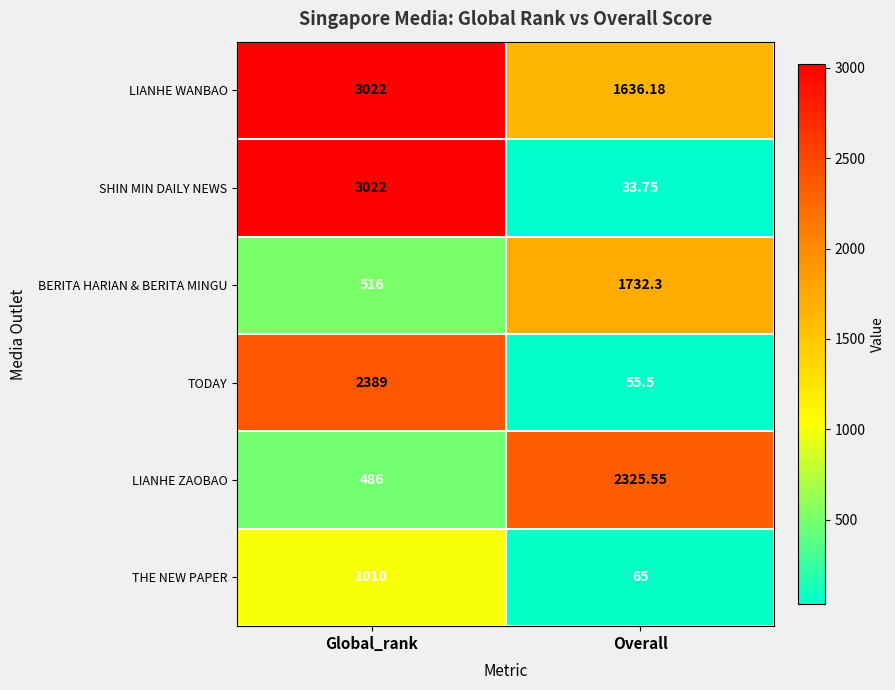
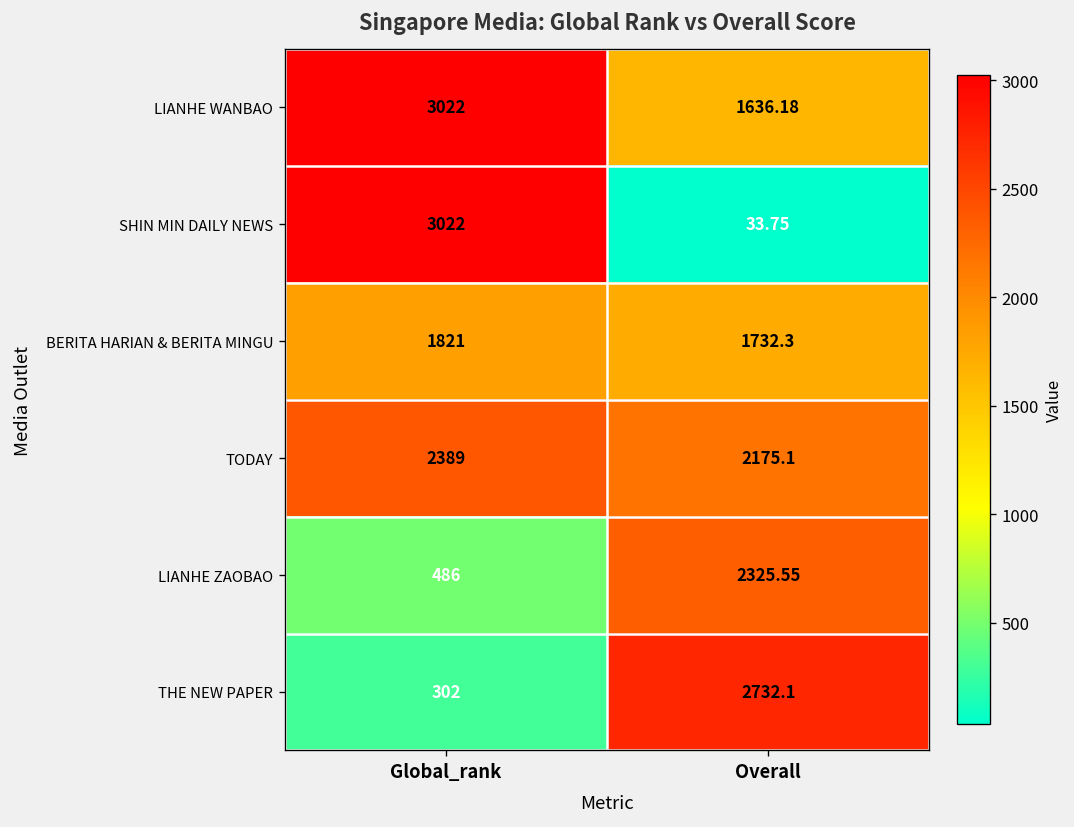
  {
    "LIANHE WANBAO": {
      "Global_rank": 3022,
      "Overall": 1636.18
    },
    "SHIN MIN DAILY NEWS": {
      "Global_rank": 3022,
      "Overall": 33.75
    },
    "BERITA HARIAN & BERITA MINGU": {
-     "Global_rank": 516,
+     "Global_rank": 1821,
      "Overall": 1732.3
    },
    "TODAY": {
      "Global_rank": 2389,
-     "Overall": 55.5
+     "Overall": 2175.1
    },
    "LIANHE ZAOBAO": {
      "Global_rank": 486,
      "Overall": 2325.55
    },
    "THE NEW PAPER": {
-     "Global_rank": 1010,
-     "Overall": 65
+     "Global_rank": 302,
+     "Overall": 2732.1
    }
  }
